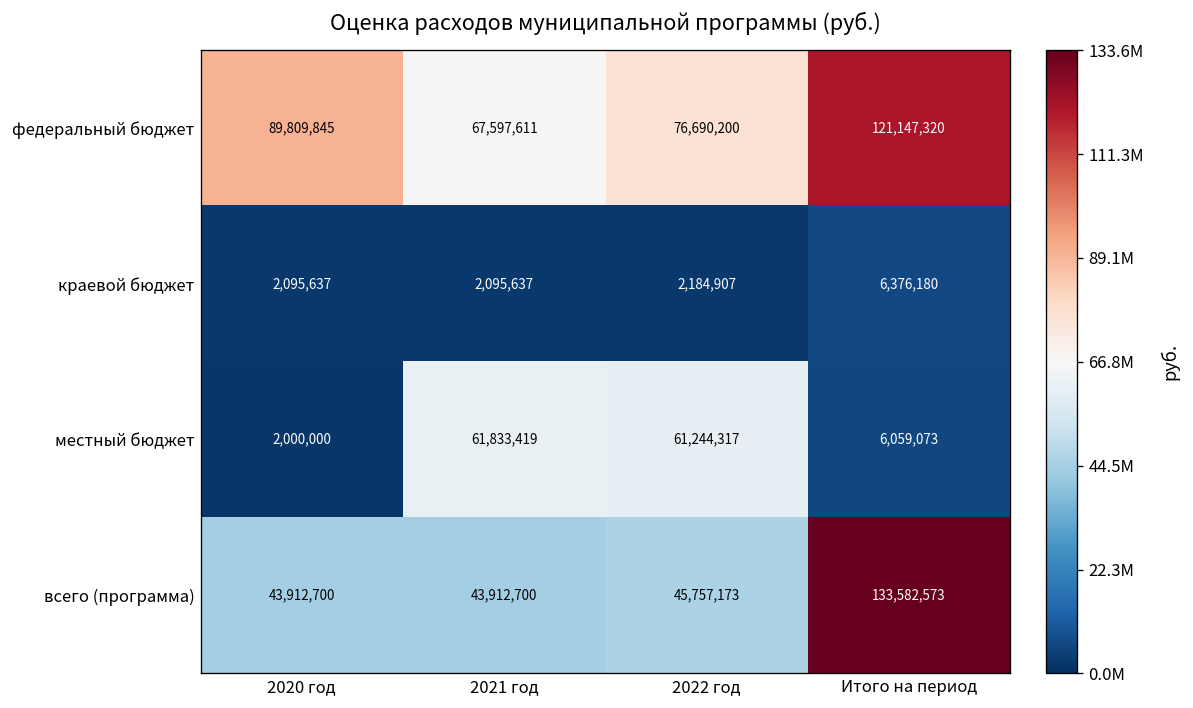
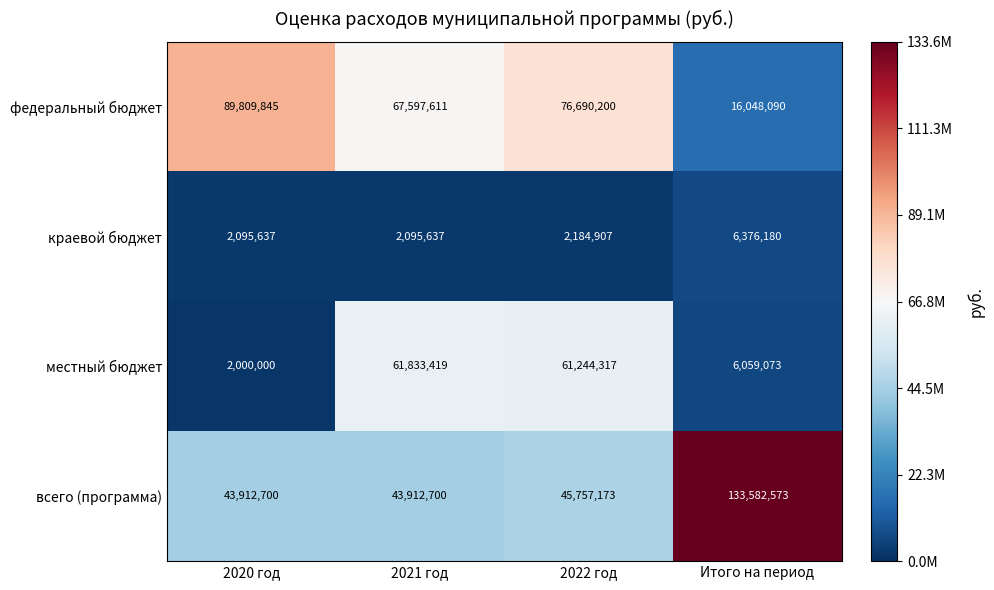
  {
    "федеральный бюджет": {
      "2020 год": "89,809,845",
      "2021 год": "67,597,611",
      "2022 год": "76,690,200",
-     "Итого на период": "121,147,320"
+     "Итого на период": "16,048,090"
    },
    "краевой бюджет": {
      "2020 год": "2,095,637",
      "2021 год": "2,095,637",
      "2022 год": "2,184,907",
      "Итого на период": "6,376,180"
    },
    "местный бюджет": {
      "2020 год": "2,000,000",
      "2021 год": "61,833,419",
      "2022 год": "61,244,317",
      "Итого на период": "6,059,073"
    },
    "всего (программа)": {
      "2020 год": "43,912,700",
      "2021 год": "43,912,700",
      "2022 год": "45,757,173",
      "Итого на период": "133,582,573"
    }
  }
